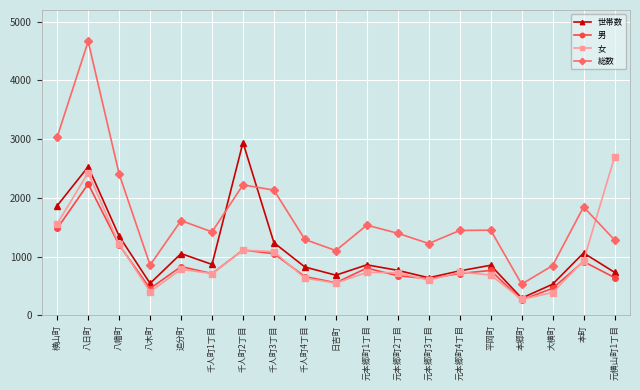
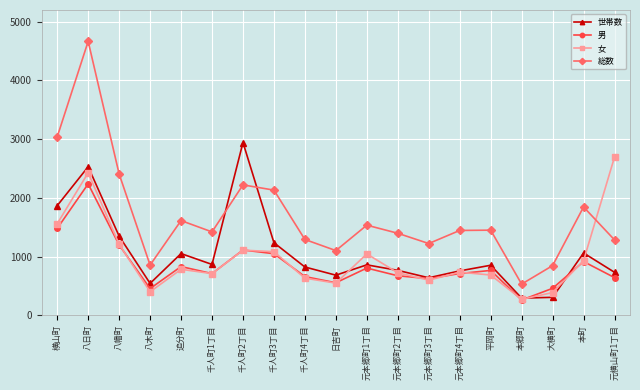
  {
    "世帯数": {
      "横山町": 1900,
      "八日町": 2500,
      "八幡町": 1300,
      "八木町": 500,
      "追分町": 1100,
      "千人町1丁目": 900,
      "千人町2丁目": 2900,
      "千人町3丁目": 1200,
      "千人町4丁目": 800,
      "日吉町": 700,
      "元本郷町1丁目": 900,
      "平岡町": 900,
-     "大横町": 500,
+     "大横町": 300,
      "本町": 1100,
      "元横山町1丁目": 700
    },
    "女": {
      "横山町": 1600,
      "八日町": 2400,
      "八木町": 400,
      "追分町": 800,
-     "元本郷町1丁目": 700,
+     "元本郷町1丁目": 1000,
      "平岡町": 700,
      "大横町": 400,
      "元横山町1丁目": 2700
    }
  }
